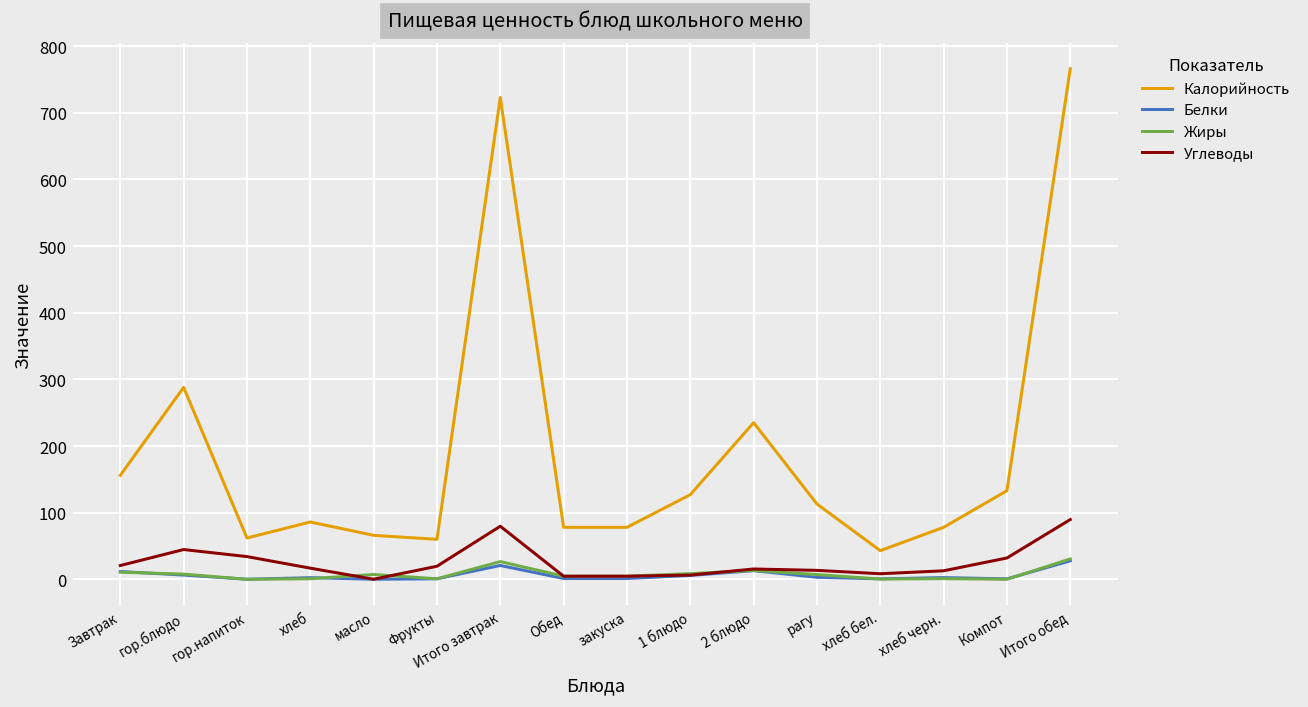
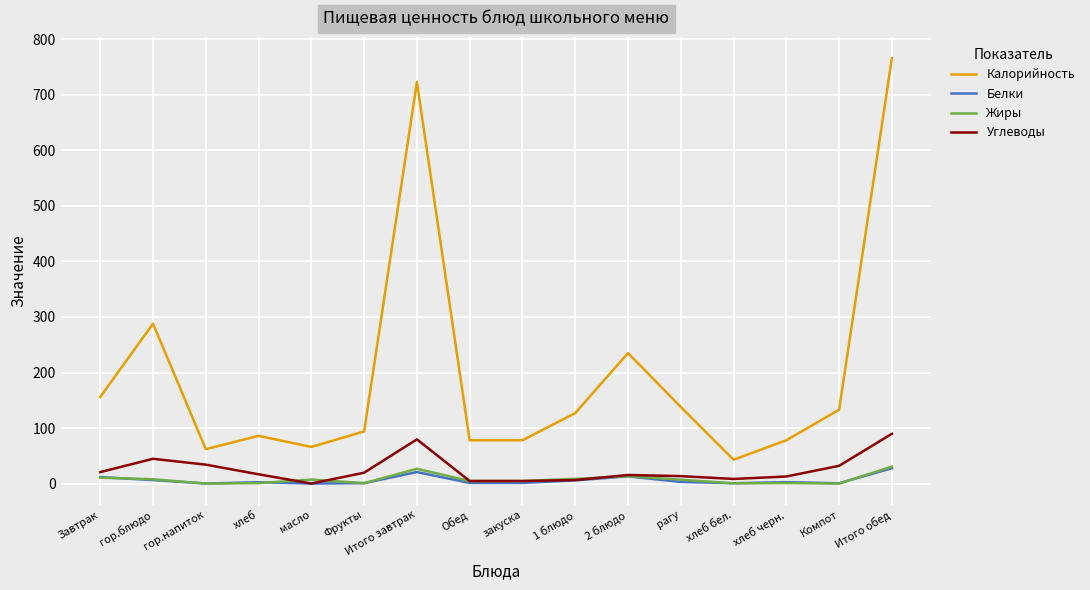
  {
    "Калорийность": {
      "Завтрак": 160,
      "гор.блюдо": 290,
      "гор.напиток": 60,
      "хлеб": 90,
      "масло": 70,
-     "Фрукты": 60,
+     "Фрукты": 90,
      "Итого завтрак": 720,
      "Обед": 80,
      "закуска": 80,
      "1 блюдо": 130,
      "2 блюдо": 240,
-     "рагу": 110,
+     "рагу": 140,
      "хлеб бел.": 40,
      "хлеб черн.": 80,
      "Компот": 130,
      "Итого обед": 770
    },
    "Белки": {
      "Итого завтрак": 20
    },
    "Жиры": {
      "масло": 10,
      "Итого завтрак": 30
    },
    "Углеводы": {
      "Завтрак": 20,
      "гор.блюдо": 40,
      "гор.напиток": 30,
      "хлеб": 20,
      "Фрукты": 20,
      "Итого завтрак": 80,
      "рагу": 10,
      "хлеб бел.": 10,
      "хлеб черн.": 10,
      "Компот": 30,
      "Итого обед": 90
    }
  }
